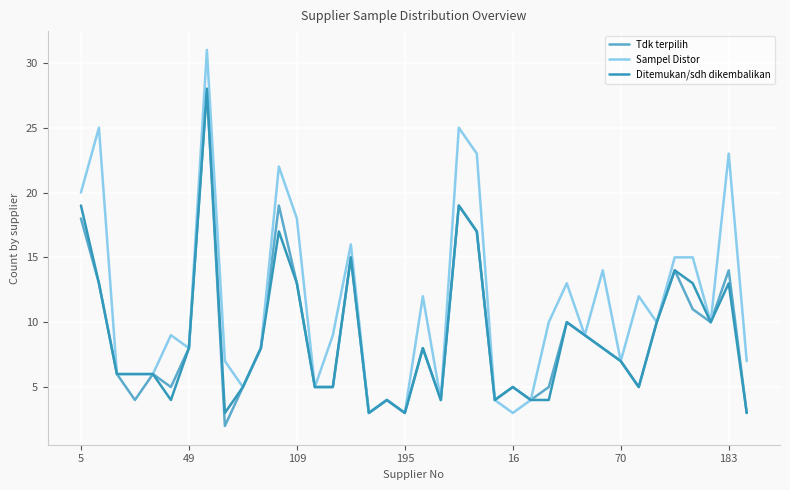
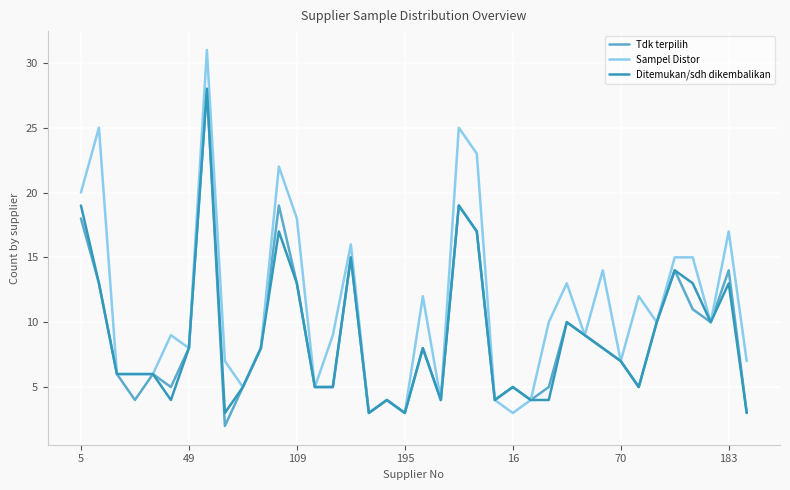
  {
    "Sampel Distor": {
      "5": 20,
      "109": 18,
      "16": 3,
-     "183": 23
+     "183": 17
    }
  }
